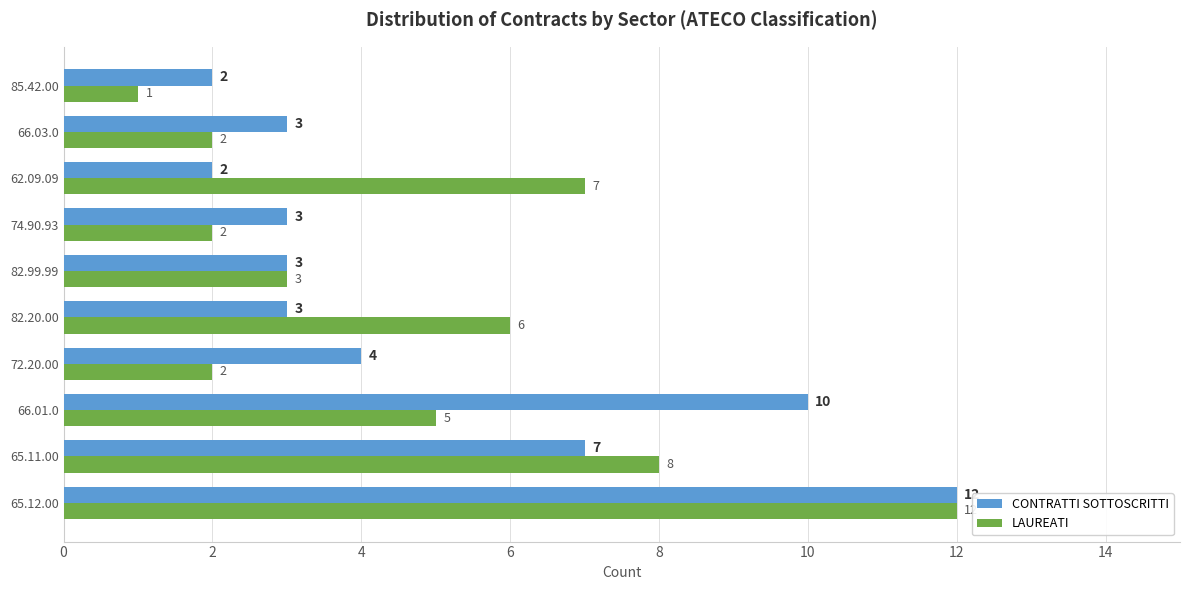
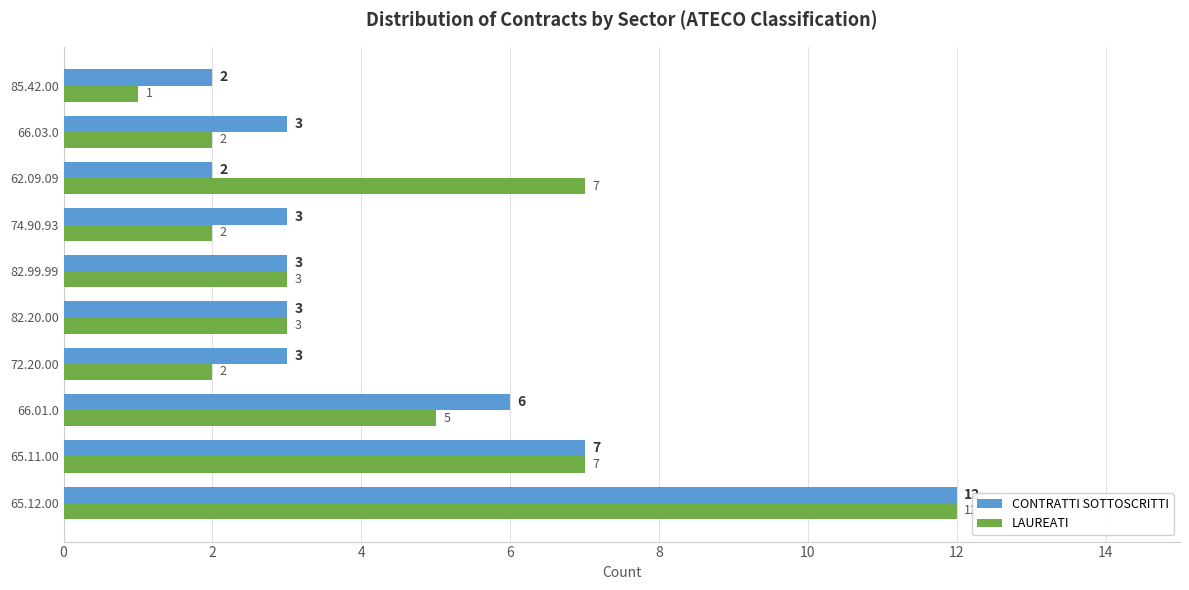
  {
    "CONTRATTI SOTTOSCRITTI": {
      "85.42.00": 2,
      "66.03.0": 3,
      "62.09.09": 2,
      "74.90.93": 3,
      "82.99.99": 3,
      "82.20.00": 3,
-     "72.20.00": 4,
-     "66.01.0": 10,
+     "72.20.00": 3,
+     "66.01.0": 6,
      "65.11.00": 7
    },
    "LAUREATI": {
      "85.42.00": 1,
      "66.03.0": 2,
      "62.09.09": 7,
      "74.90.93": 2,
      "82.99.99": 3,
-     "82.20.00": 6,
+     "82.20.00": 3,
      "72.20.00": 2,
      "66.01.0": 5,
-     "65.11.00": 8
+     "65.11.00": 7
    }
  }
